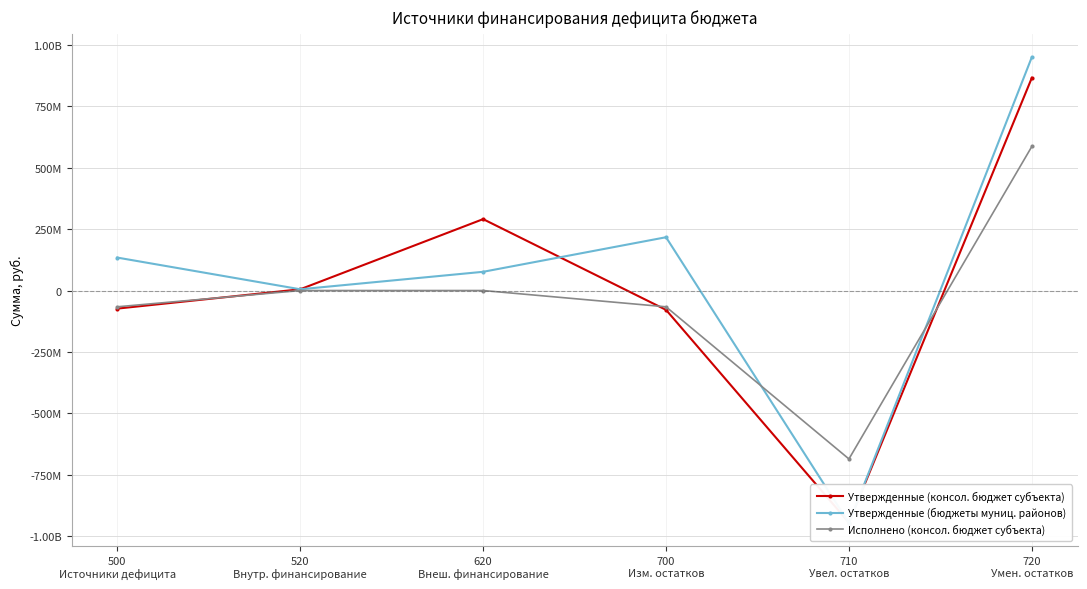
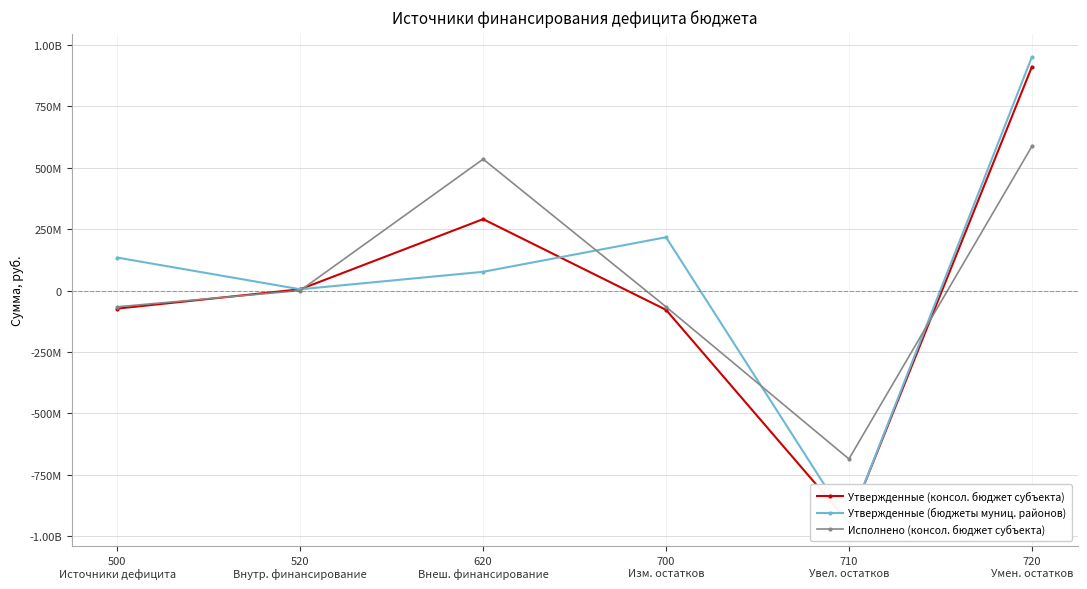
  {
    "Утвержденные (консол. бюджет субъекта)": {
      "620 Внеш. финансирование": 290000000,
      "700 Изм. остатков": -80000000,
-     "720 Умен. остатков": 860000000
+     "720 Умен. остатков": 910000000
    },
    "Утвержденные (бюджеты муниц. районов)": {
      "500 Источники дефицита": 130000000,
      "620 Внеш. финансирование": 80000000,
      "700 Изм. остатков": 220000000,
      "720 Умен. остатков": 950000000
    },
    "Исполнено (консол. бюджет субъекта)": {
-     "620 Внеш. финансирование": 0,
+     "620 Внеш. финансирование": 530000000,
      "700 Изм. остатков": -70000000,
      "710 Увел. остатков": -680000000,
      "720 Умен. остатков": 590000000
    }
  }
